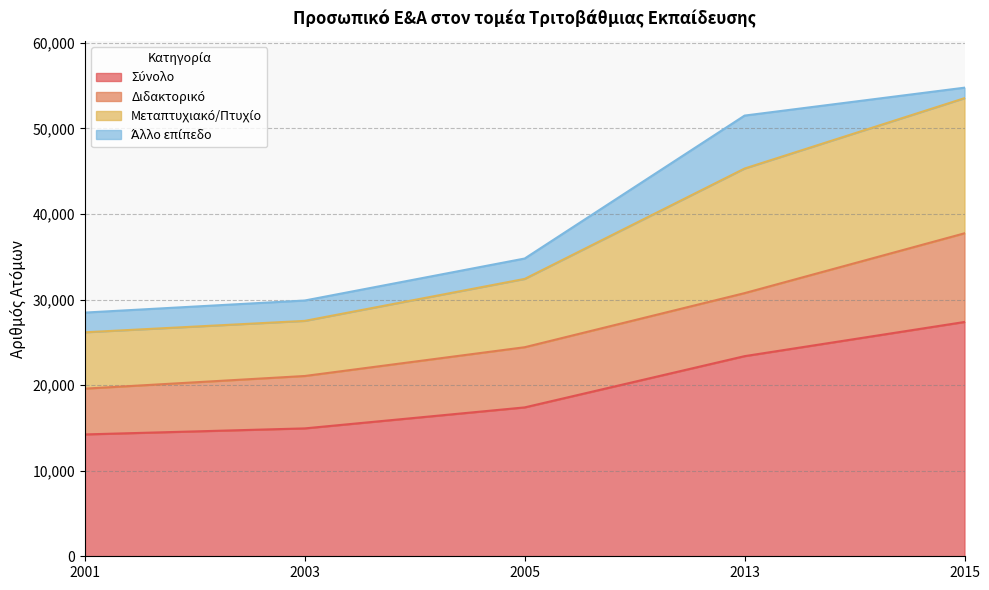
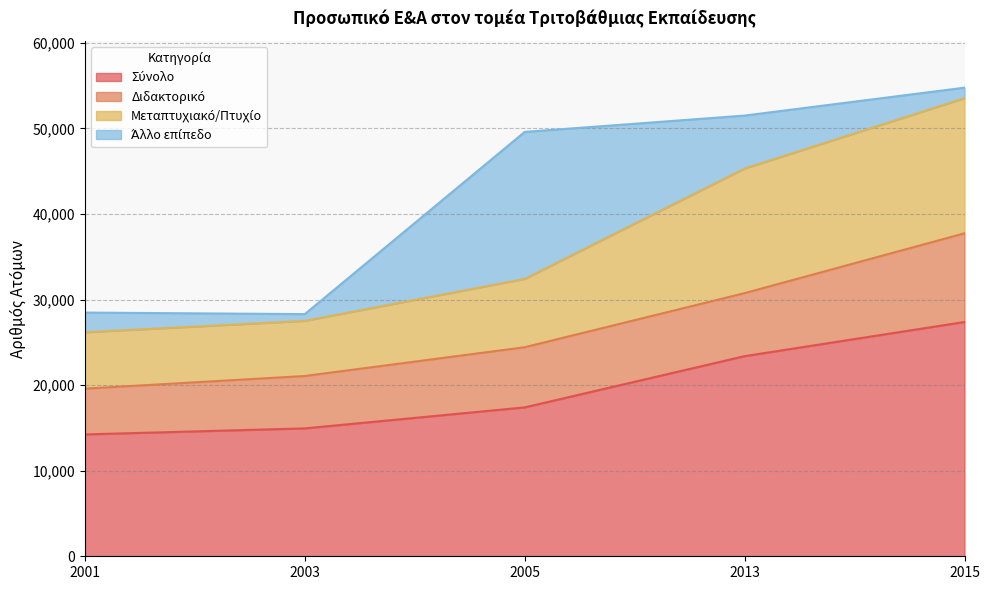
  {
    "Άλλο επίπεδο": {
      "2001": "2,000",
-     "2003": "2,000",
-     "2005": "2,000",
+     "2003": "1,000",
+     "2005": "17,000",
      "2013": "6,000",
      "2015": "1,000"
    }
  }
